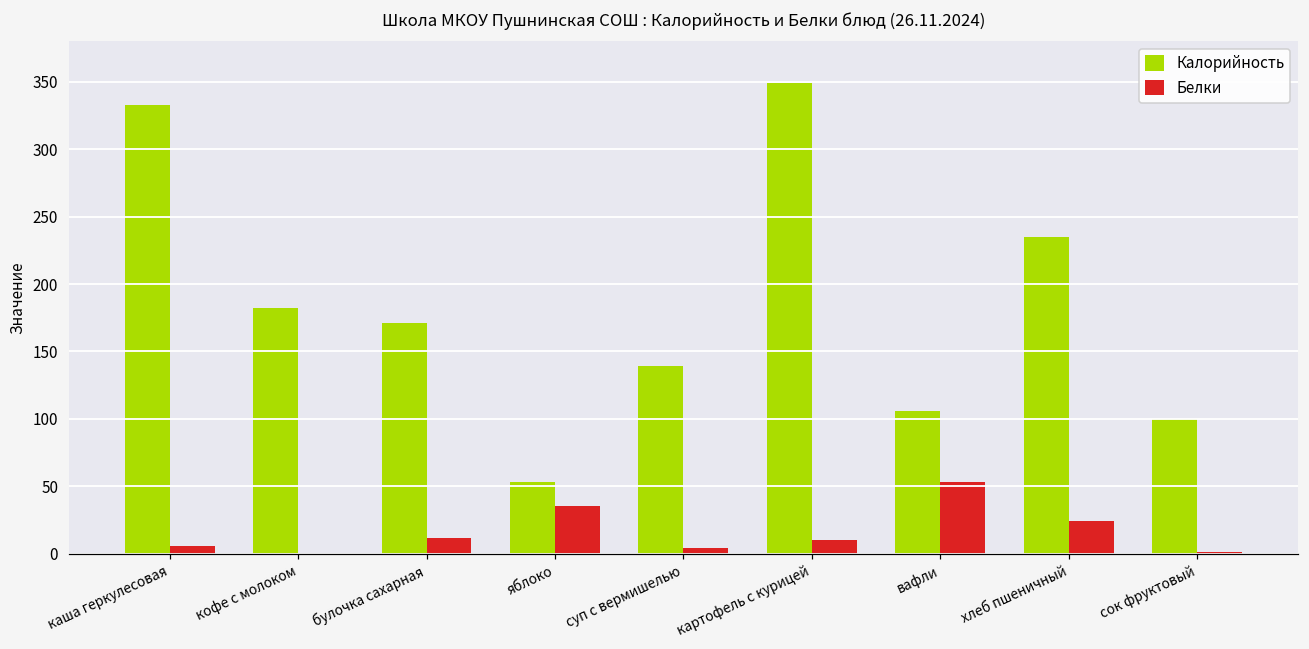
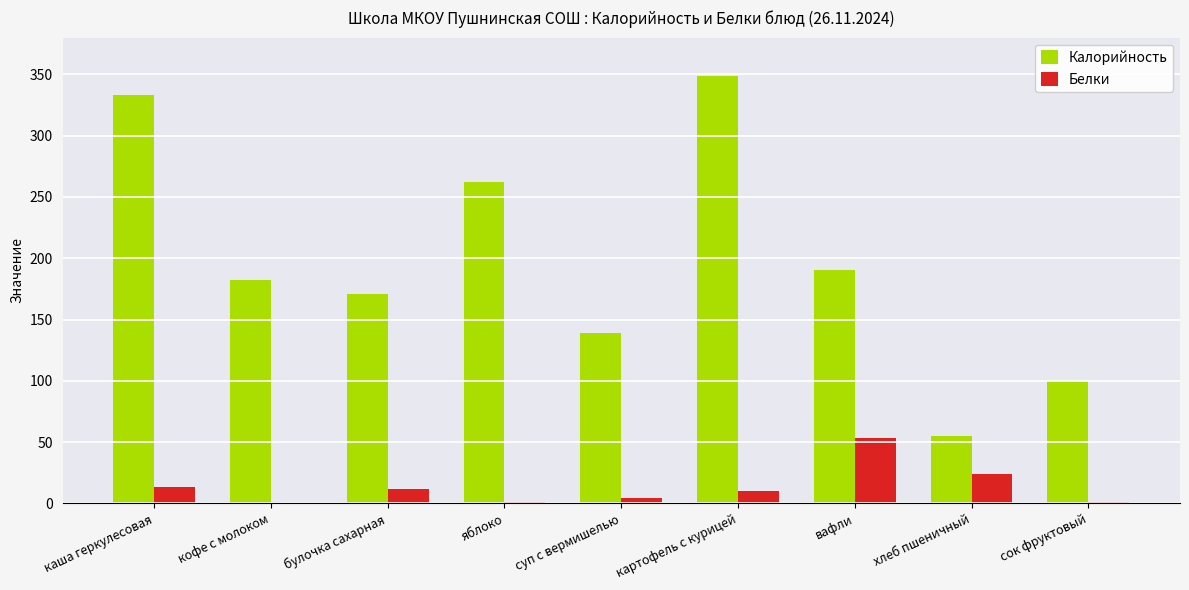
  {
    "Калорийность": {
      "каша геркулесовая": 333,
      "кофе с молоком": 182,
      "булочка сахарная": 171,
-     "яблоко": 53,
+     "яблоко": 262,
      "суп с вермишелью": 139,
      "картофель с курицей": 349,
-     "вафли": 106,
-     "хлеб пшеничный": 235,
+     "вафли": 190,
+     "хлеб пшеничный": 55,
      "сок фруктовый": 100
    },
    "Белки": {
-     "каша геркулесовая": 6,
+     "каша геркулесовая": 13,
      "кофе с молоком": 0,
      "булочка сахарная": 12,
-     "яблоко": 35,
+     "яблоко": 1,
      "суп с вермишелью": 4,
      "картофель с курицей": 10,
      "вафли": 53,
      "хлеб пшеничный": 24
    }
  }
